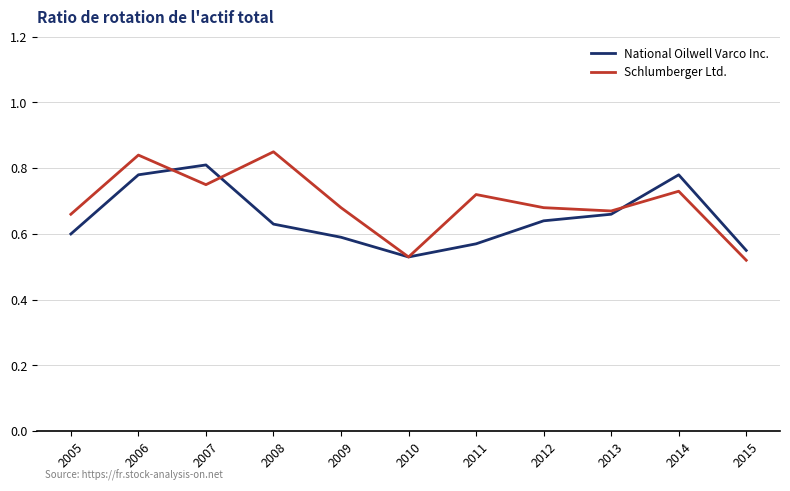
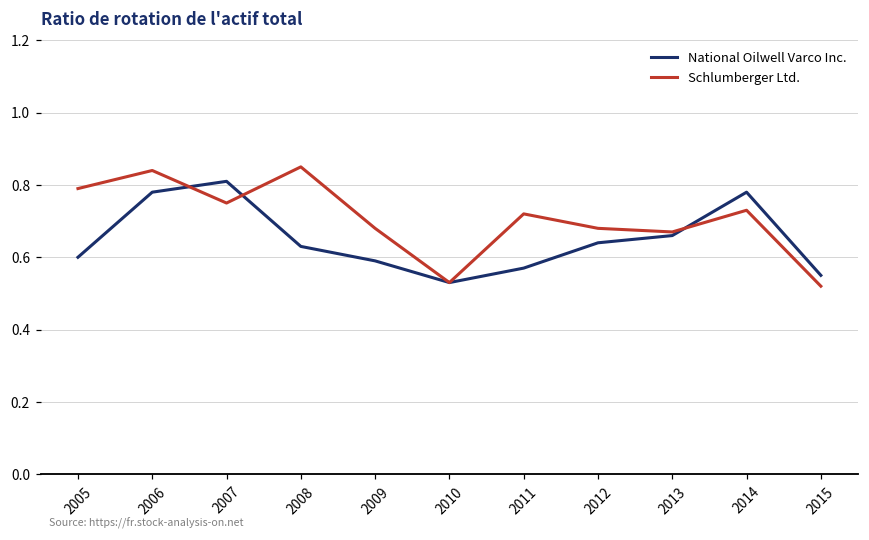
  {
    "National Oilwell Varco Inc.": {
      "2005": 0.60,
      "2006": 0.78,
      "2007": 0.81,
      "2008": 0.63,
      "2009": 0.59,
      "2011": 0.57,
      "2012": 0.64,
      "2013": 0.66,
      "2014": 0.78,
      "2015": 0.55
    },
    "Schlumberger Ltd.": {
-     "2005": 0.66,
+     "2005": 0.79,
      "2006": 0.84,
      "2007": 0.75,
      "2008": 0.85,
      "2009": 0.68,
      "2011": 0.72,
      "2012": 0.68,
      "2013": 0.67,
      "2014": 0.73,
      "2015": 0.52
    }
  }
